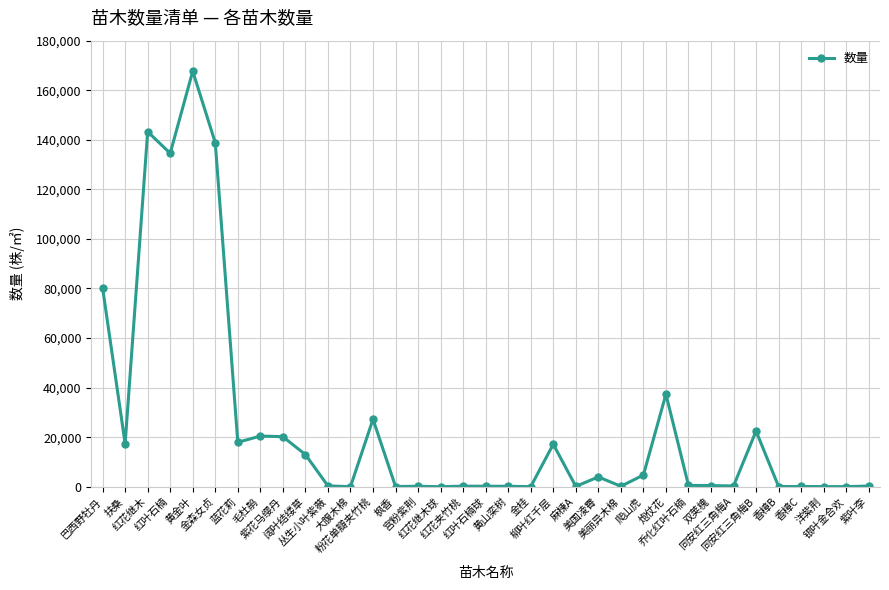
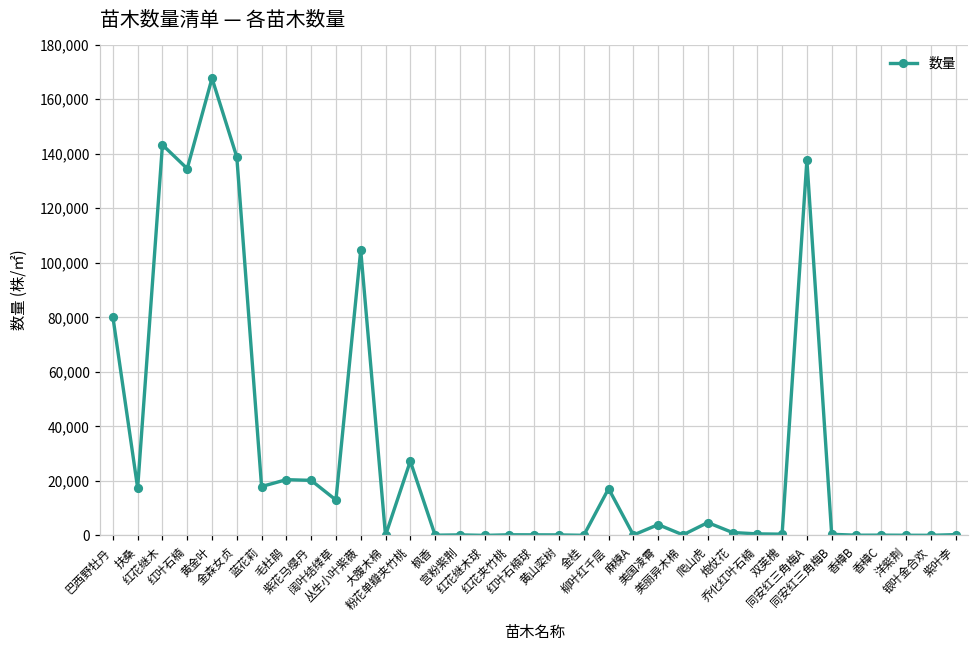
  {
    "巴西野牡丹": "80,000",
    "扶桑": "17,000",
    "红花继木": "143,000",
    "红叶石楠": "135,000",
    "黄金叶": "168,000",
    "金森女贞": "139,000",
    "蓝花莉": "18,000",
    "毛杜鹃": "20,000",
    "紫花马缨丹": "20,000",
    "阔叶结缕草": "13,000",
-   "丛生小叶紫薇": "0",
+   "丛生小叶紫薇": "105,000",
    "大腹木棉": "0",
    "粉花单瓣夹竹桃": "27,000",
    "枫香": "0",
    "宫粉紫荆": "0",
    "红花继木球": "0",
    "红花夹竹桃": "0",
    "红叶石楠球": "0",
    "黄山栾树": "0",
    "金桂": "0",
    "柳叶红千层": "17,000",
    "麻楝A": "0",
    "美国凌霄": "4,000",
    "美丽异木棉": "0",
    "爬山虎": "5,000",
-   "炮仗花": "37,000",
+   "炮仗花": "1,000",
    "乔化红叶石楠": "1,000",
    "双荚槐": "0",
-   "同安红三角梅A": "0",
-   "同安红三角梅B": "22,000",
+   "同安红三角梅A": "138,000",
+   "同安红三角梅B": "0",
    "香樟B": "0",
    "香樟C": "0",
    "洋紫荆": "0",
    "银叶金合欢": "0",
    "紫叶李": "0"
  }
